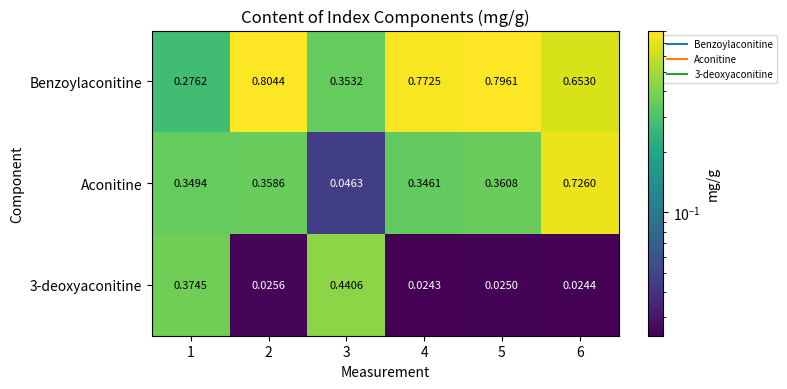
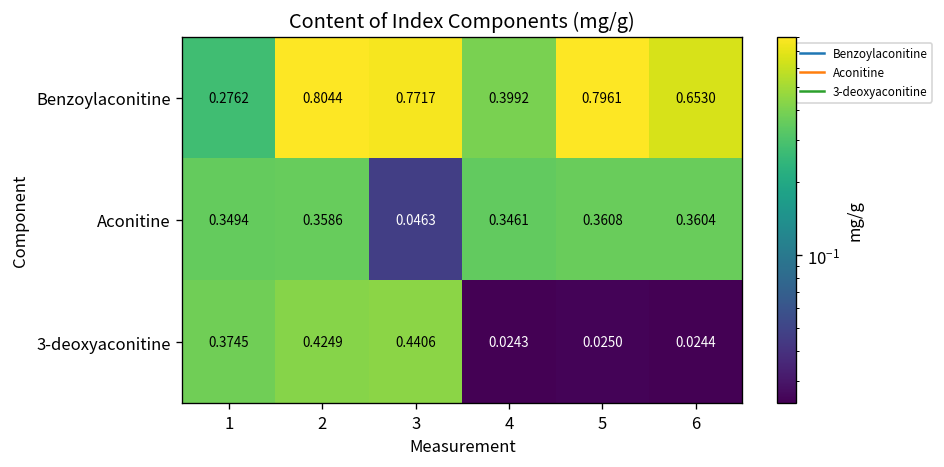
  {
    "Benzoylaconitine": {
      "1": 0.2762,
      "2": 0.8044,
-     "3": 0.3532,
-     "4": 0.7725,
+     "3": 0.7717,
+     "4": 0.3992,
      "5": 0.7961,
      "6": 0.6530
    },
    "Aconitine": {
      "1": 0.3494,
      "2": 0.3586,
      "3": 0.0463,
      "4": 0.3461,
      "5": 0.3608,
-     "6": 0.7260
+     "6": 0.3604
    },
    "3-deoxyaconitine": {
      "1": 0.3745,
-     "2": 0.0256,
+     "2": 0.4249,
      "3": 0.4406,
      "4": 0.0243,
      "5": 0.0250,
      "6": 0.0244
    }
  }
